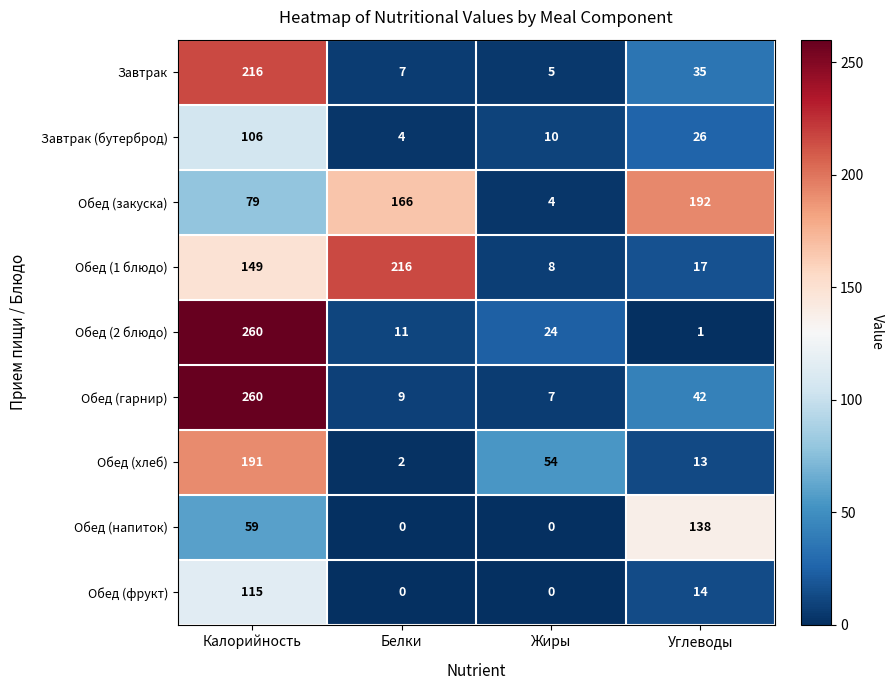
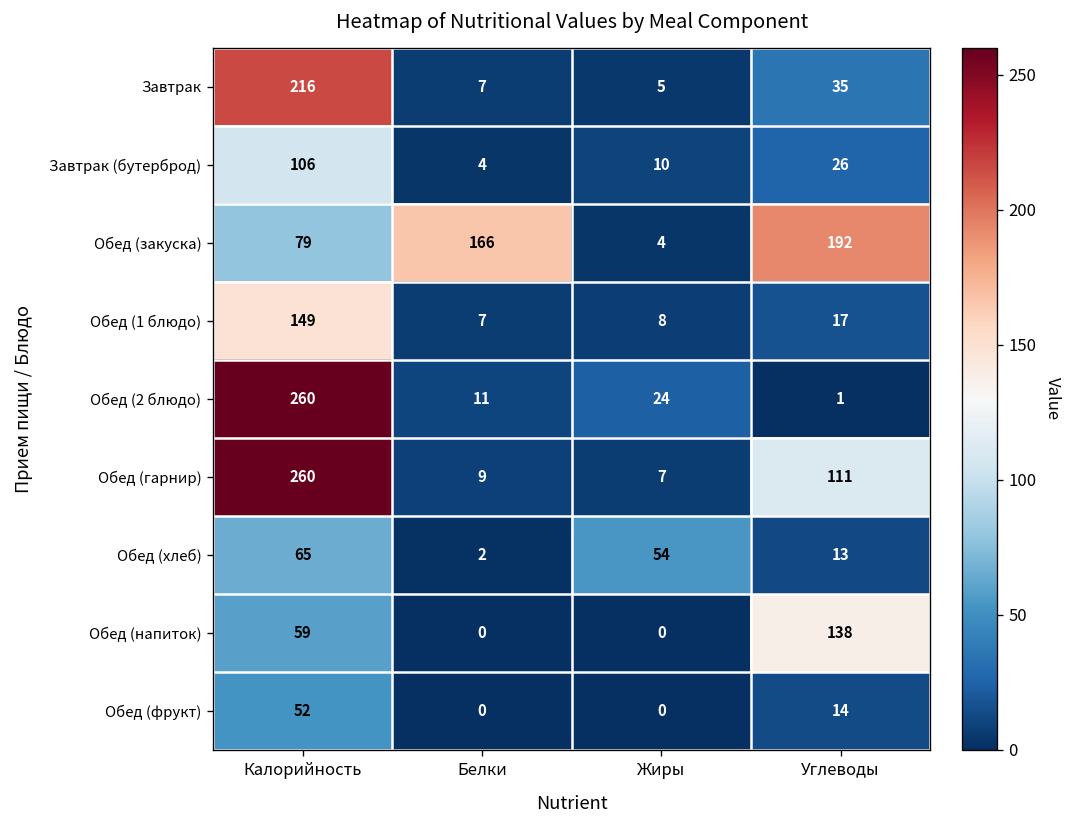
  {
    "Завтрак": {
      "Калорийность": 216,
      "Белки": 7,
      "Жиры": 5,
      "Углеводы": 35
    },
    "Завтрак (бутерброд)": {
      "Калорийность": 106,
      "Белки": 4,
      "Жиры": 10,
      "Углеводы": 26
    },
    "Обед (закуска)": {
      "Калорийность": 79,
      "Белки": 166,
      "Жиры": 4,
      "Углеводы": 192
    },
    "Обед (1 блюдо)": {
      "Калорийность": 149,
-     "Белки": 216,
+     "Белки": 7,
      "Жиры": 8,
      "Углеводы": 17
    },
    "Обед (2 блюдо)": {
      "Калорийность": 260,
      "Белки": 11,
      "Жиры": 24,
      "Углеводы": 1
    },
    "Обед (гарнир)": {
      "Калорийность": 260,
      "Белки": 9,
      "Жиры": 7,
-     "Углеводы": 42
+     "Углеводы": 111
    },
    "Обед (хлеб)": {
-     "Калорийность": 191,
+     "Калорийность": 65,
      "Белки": 2,
      "Жиры": 54,
      "Углеводы": 13
    },
    "Обед (напиток)": {
      "Калорийность": 59,
      "Белки": 0,
      "Жиры": 0,
      "Углеводы": 138
    },
    "Обед (фрукт)": {
-     "Калорийность": 115,
+     "Калорийность": 52,
      "Белки": 0,
      "Жиры": 0,
      "Углеводы": 14
    }
  }
